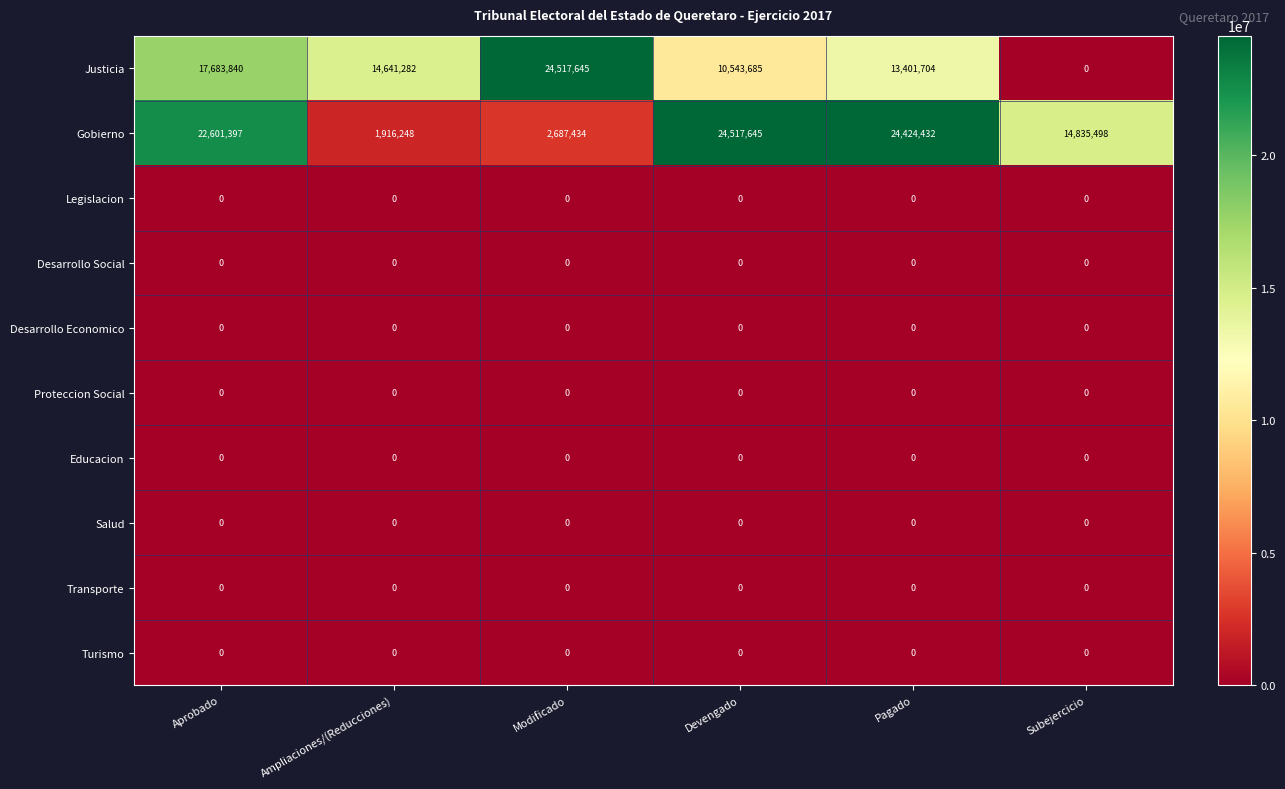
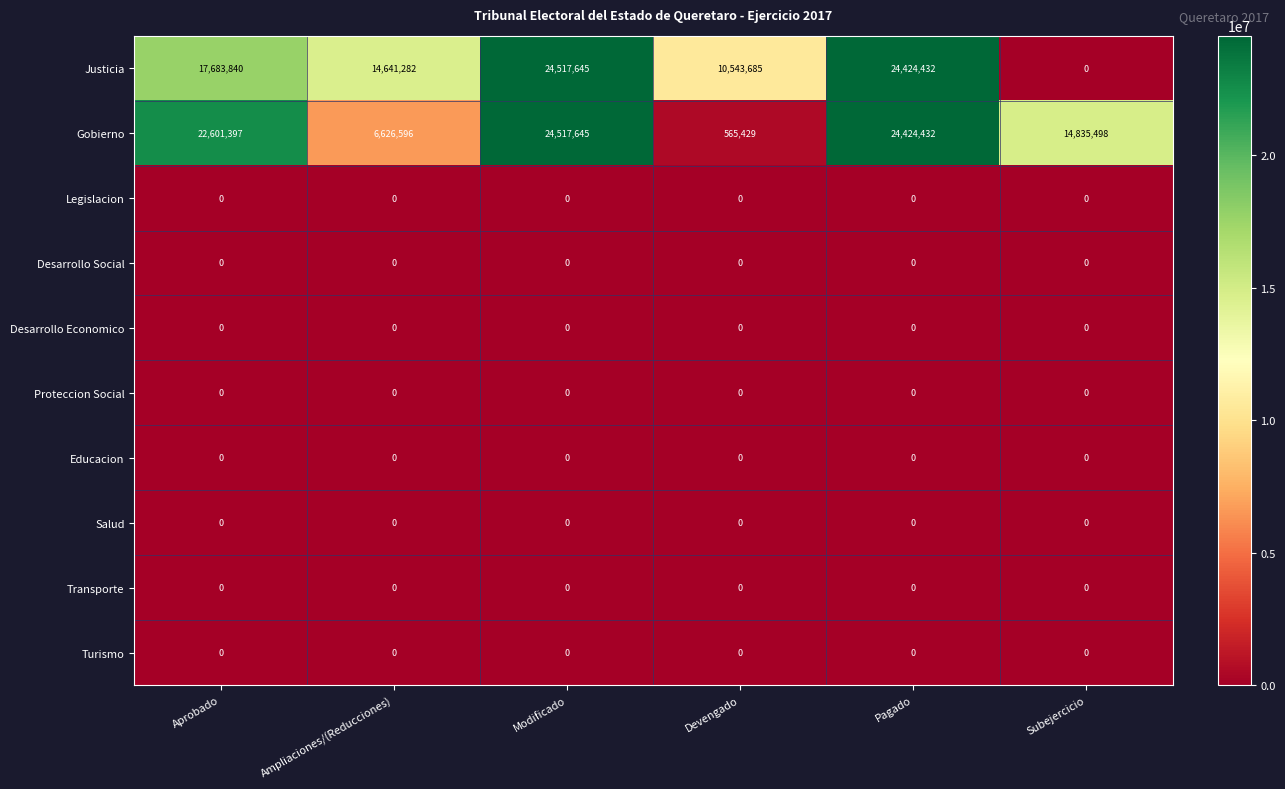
  {
    "Justicia": {
      "Aprobado": "17,683,840",
      "Ampliaciones/(Reducciones)": "14,641,282",
      "Modificado": "24,517,645",
      "Devengado": "10,543,685",
-     "Pagado": "13,401,704",
+     "Pagado": "24,424,432",
      "Subejercicio": "0"
    },
    "Gobierno": {
      "Aprobado": "22,601,397",
-     "Ampliaciones/(Reducciones)": "1,916,248",
-     "Modificado": "2,687,434",
-     "Devengado": "24,517,645",
+     "Ampliaciones/(Reducciones)": "6,626,596",
+     "Modificado": "24,517,645",
+     "Devengado": "565,429",
      "Pagado": "24,424,432",
      "Subejercicio": "14,835,498"
    },
    "Legislacion": {
      "Aprobado": "0",
      "Ampliaciones/(Reducciones)": "0",
      "Modificado": "0",
      "Devengado": "0",
      "Pagado": "0",
      "Subejercicio": "0"
    },
    "Desarrollo Social": {
      "Aprobado": "0",
      "Ampliaciones/(Reducciones)": "0",
      "Modificado": "0",
      "Devengado": "0",
      "Pagado": "0",
      "Subejercicio": "0"
    },
    "Desarrollo Economico": {
      "Aprobado": "0",
      "Ampliaciones/(Reducciones)": "0",
      "Modificado": "0",
      "Devengado": "0",
      "Pagado": "0",
      "Subejercicio": "0"
    },
    "Proteccion Social": {
      "Aprobado": "0",
      "Ampliaciones/(Reducciones)": "0",
      "Modificado": "0",
      "Devengado": "0",
      "Pagado": "0",
      "Subejercicio": "0"
    },
    "Educacion": {
      "Aprobado": "0",
      "Ampliaciones/(Reducciones)": "0",
      "Modificado": "0",
      "Devengado": "0",
      "Pagado": "0",
      "Subejercicio": "0"
    },
    "Salud": {
      "Aprobado": "0",
      "Ampliaciones/(Reducciones)": "0",
      "Modificado": "0",
      "Devengado": "0",
      "Pagado": "0",
      "Subejercicio": "0"
    },
    "Transporte": {
      "Aprobado": "0",
      "Ampliaciones/(Reducciones)": "0",
      "Modificado": "0",
      "Devengado": "0",
      "Pagado": "0",
      "Subejercicio": "0"
    },
    "Turismo": {
      "Aprobado": "0",
      "Ampliaciones/(Reducciones)": "0",
      "Modificado": "0",
      "Devengado": "0",
      "Pagado": "0",
      "Subejercicio": "0"
    }
  }
